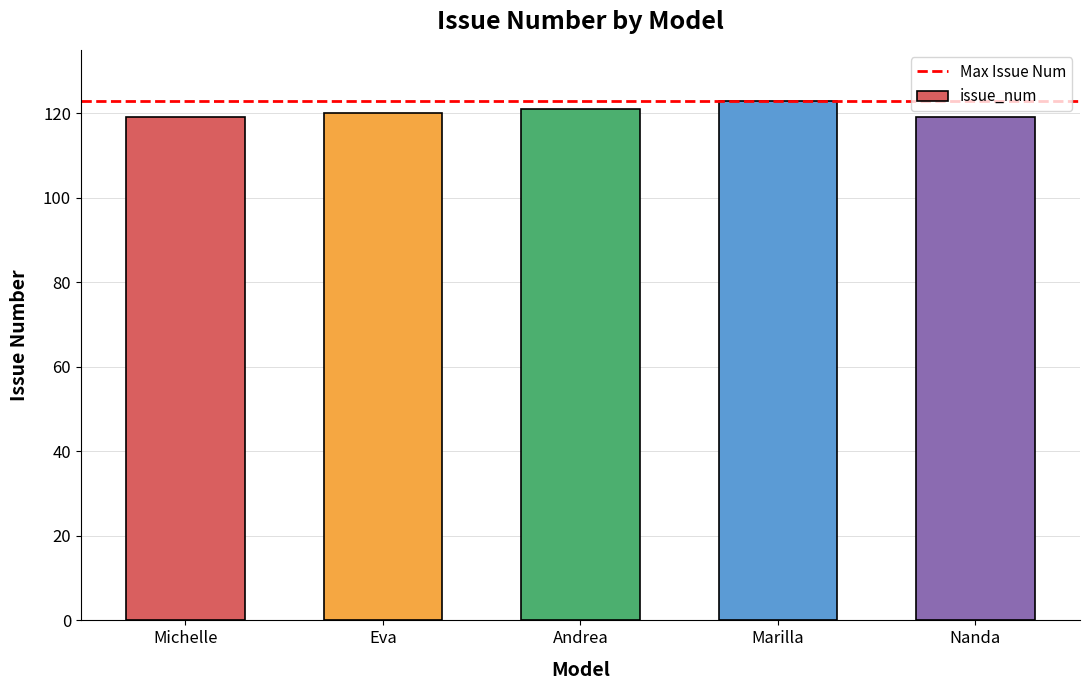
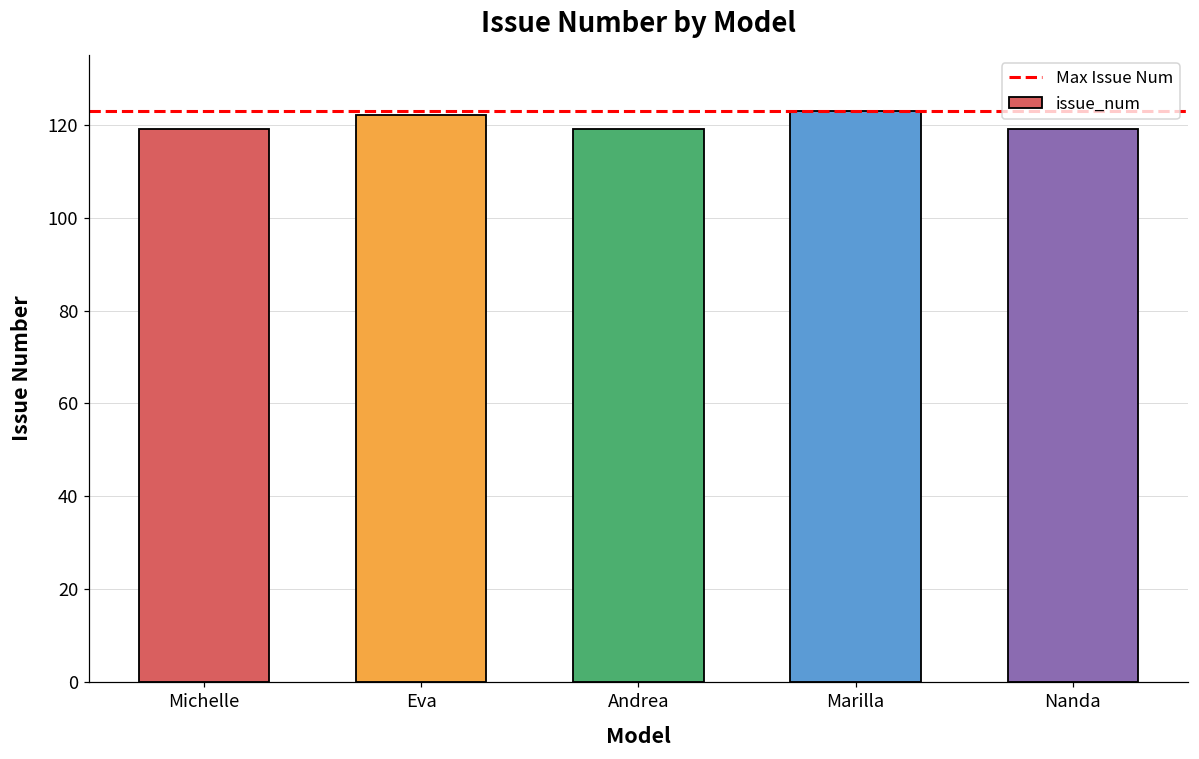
  {
    "Michelle": 119,
-   "Eva": 120,
-   "Andrea": 121,
+   "Eva": 122,
+   "Andrea": 119,
    "Marilla": 123,
    "Nanda": 119
  }
